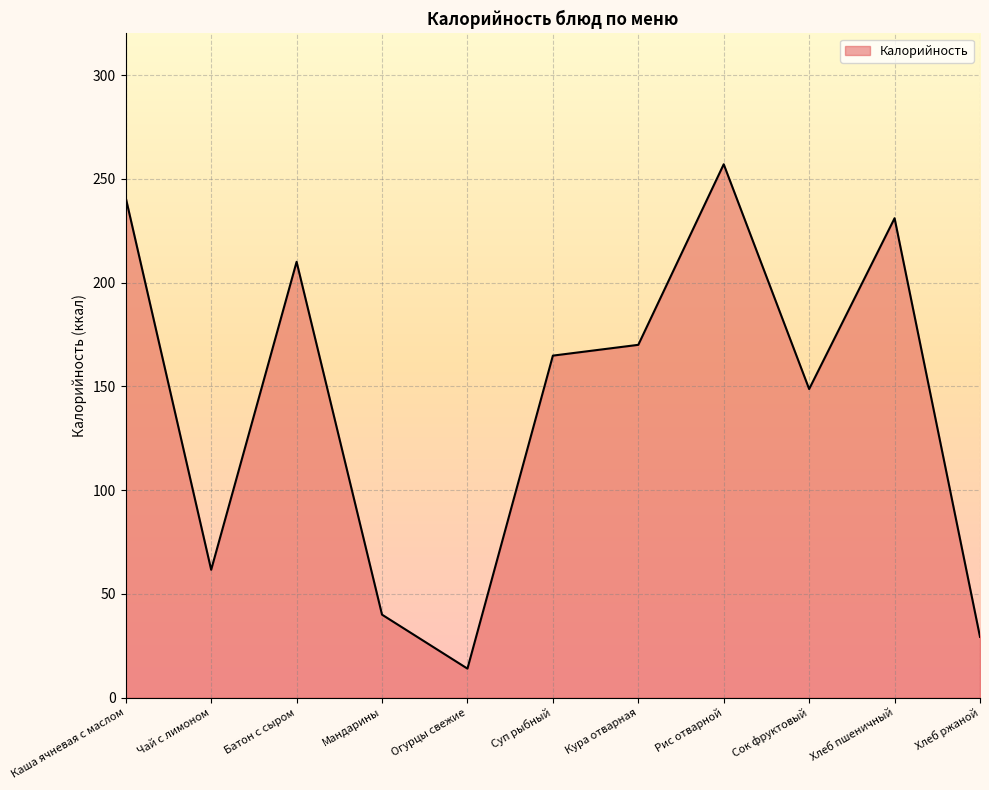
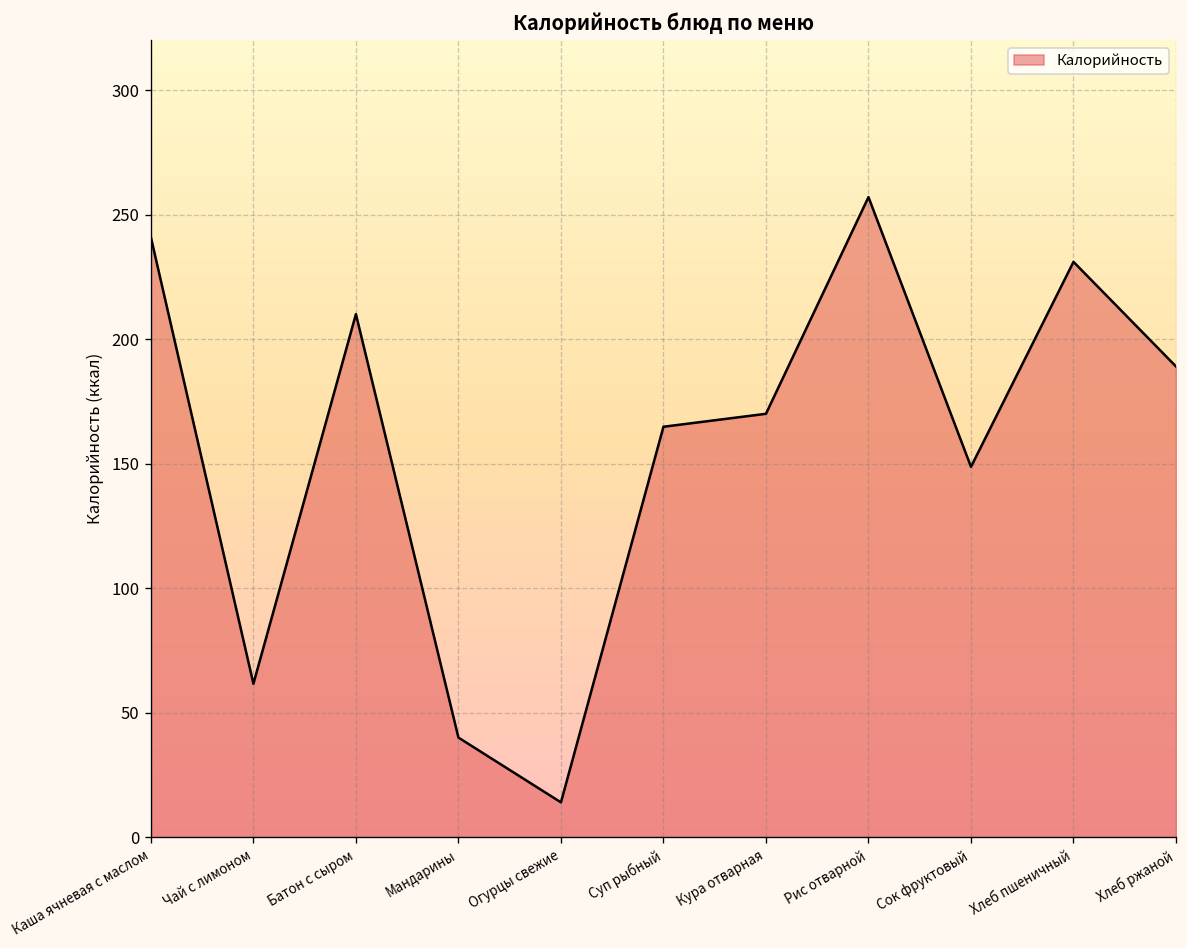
  {
    "Каша ячневая с маслом": 241,
    "Чай с лимоном": 62,
    "Батон с сыром": 210,
    "Мандарины": 40,
    "Огурцы свежие": 14,
    "Суп рыбный": 165,
    "Кура отварная": 170,
    "Рис отварной": 257,
    "Сок фруктовый": 149,
    "Хлеб пшеничный": 231,
-   "Хлеб ржаной": 29
+   "Хлеб ржаной": 189
  }
